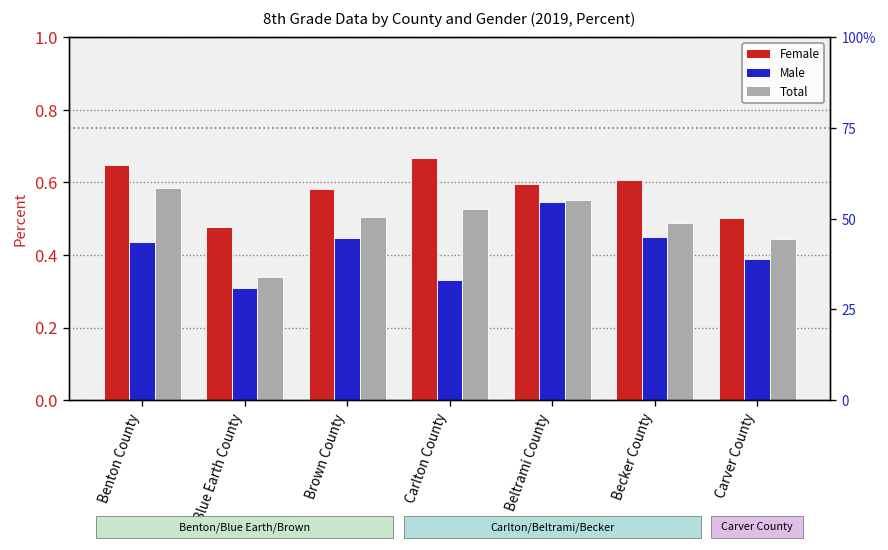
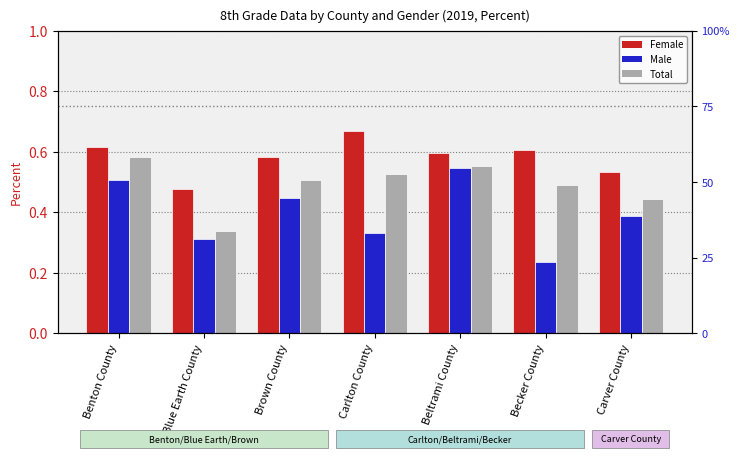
  {
    "Female": {
-     "Benton County": 0.65,
+     "Benton County": 0.62,
      "Blue Earth County": 0.48,
      "Brown County": 0.58,
      "Carlton County": 0.67,
      "Beltrami County": 0.60,
      "Becker County": 0.61,
-     "Carver County": 0.50
+     "Carver County": 0.53
    },
    "Male": {
-     "Benton County": 0.44,
+     "Benton County": 0.51,
      "Blue Earth County": 0.31,
      "Brown County": 0.45,
      "Carlton County": 0.33,
      "Beltrami County": 0.55,
-     "Becker County": 0.45,
+     "Becker County": 0.24,
      "Carver County": 0.39
    },
    "Total": {
      "Benton County": 0.58,
      "Blue Earth County": 0.34,
      "Brown County": 0.51,
      "Carlton County": 0.53,
      "Beltrami County": 0.55,
      "Becker County": 0.49,
      "Carver County": 0.44
    }
  }
